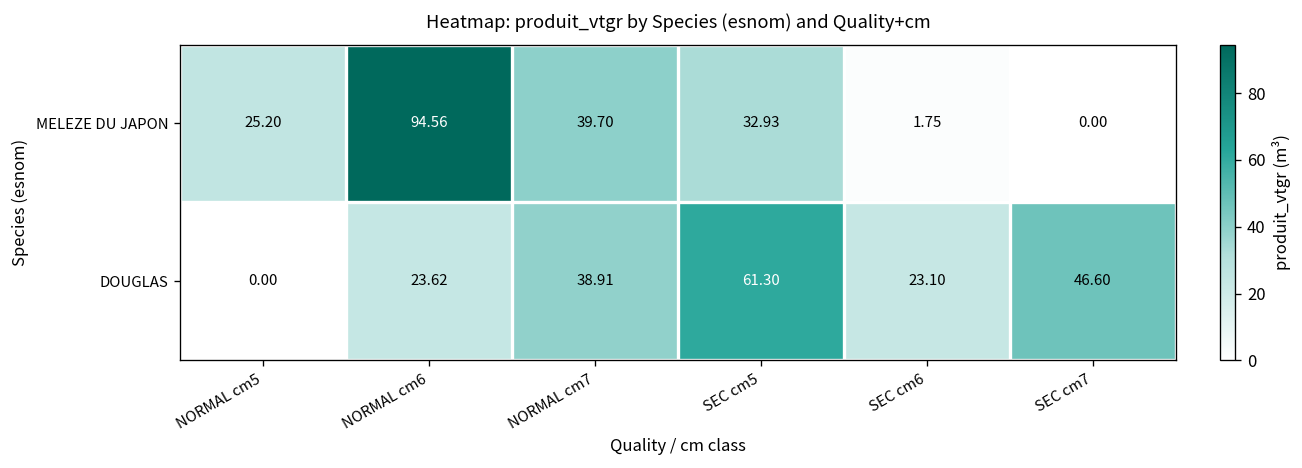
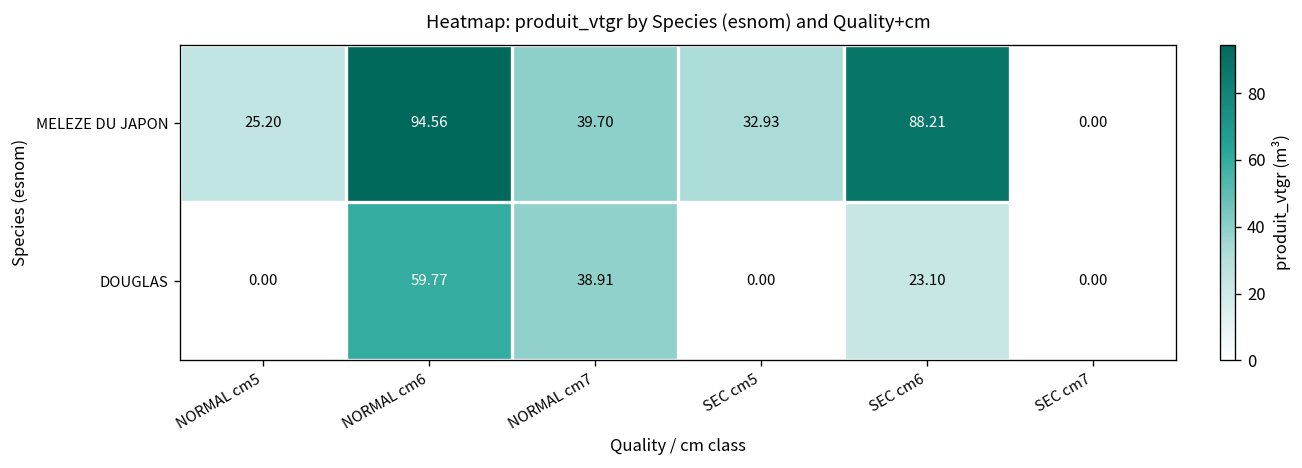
  {
    "MELEZE DU JAPON": {
      "NORMAL cm5": 25.20,
      "NORMAL cm6": 94.56,
      "NORMAL cm7": 39.70,
      "SEC cm5": 32.93,
-     "SEC cm6": 1.75,
+     "SEC cm6": 88.21,
      "SEC cm7": 0.00
    },
    "DOUGLAS": {
      "NORMAL cm5": 0.00,
-     "NORMAL cm6": 23.62,
+     "NORMAL cm6": 59.77,
      "NORMAL cm7": 38.91,
-     "SEC cm5": 61.30,
+     "SEC cm5": 0.00,
      "SEC cm6": 23.10,
-     "SEC cm7": 46.60
+     "SEC cm7": 0.00
    }
  }
